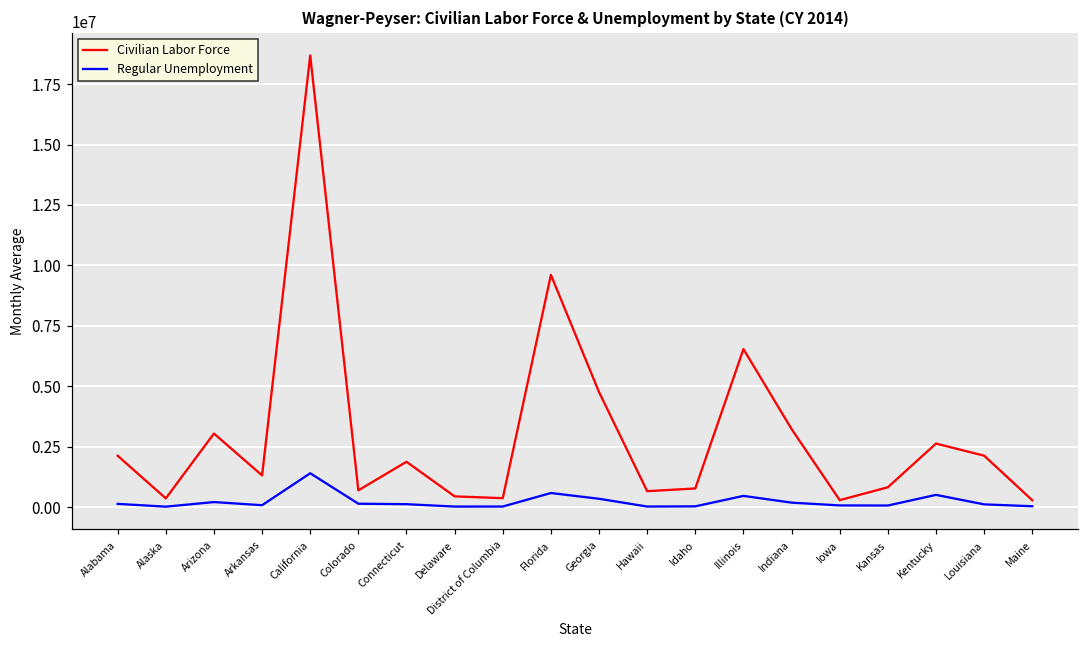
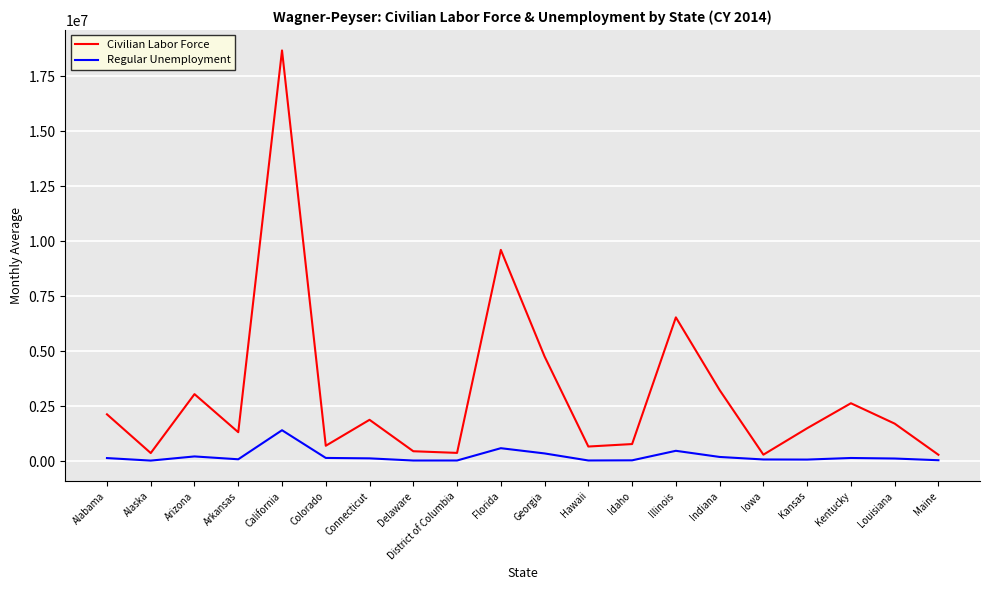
  {
    "Civilian Labor Force": {
      "Alabama": 2100000,
      "Alaska": 400000,
      "Arizona": 3000000,
      "Arkansas": 1300000,
      "California": 18700000,
      "Colorado": 700000,
      "Connecticut": 1900000,
      "Delaware": 400000,
      "District of Columbia": 400000,
      "Florida": 9600000,
      "Georgia": 4800000,
      "Hawaii": 700000,
      "Idaho": 800000,
      "Illinois": 6500000,
      "Indiana": 3200000,
      "Iowa": 300000,
-     "Kansas": 800000,
+     "Kansas": 1500000,
      "Kentucky": 2600000,
-     "Louisiana": 2100000,
+     "Louisiana": 1700000,
      "Maine": 300000
    },
    "Regular Unemployment": {
      "Alabama": 100000,
      "Alaska": 0,
      "Arizona": 200000,
      "Arkansas": 100000,
      "California": 1400000,
      "Colorado": 100000,
      "Connecticut": 100000,
      "Delaware": 0,
      "District of Columbia": 0,
      "Florida": 600000,
      "Georgia": 300000,
      "Hawaii": 0,
      "Idaho": 0,
      "Illinois": 500000,
      "Indiana": 200000,
      "Iowa": 100000,
      "Kansas": 100000,
-     "Kentucky": 500000,
+     "Kentucky": 100000,
      "Louisiana": 100000,
      "Maine": 0
    }
  }
